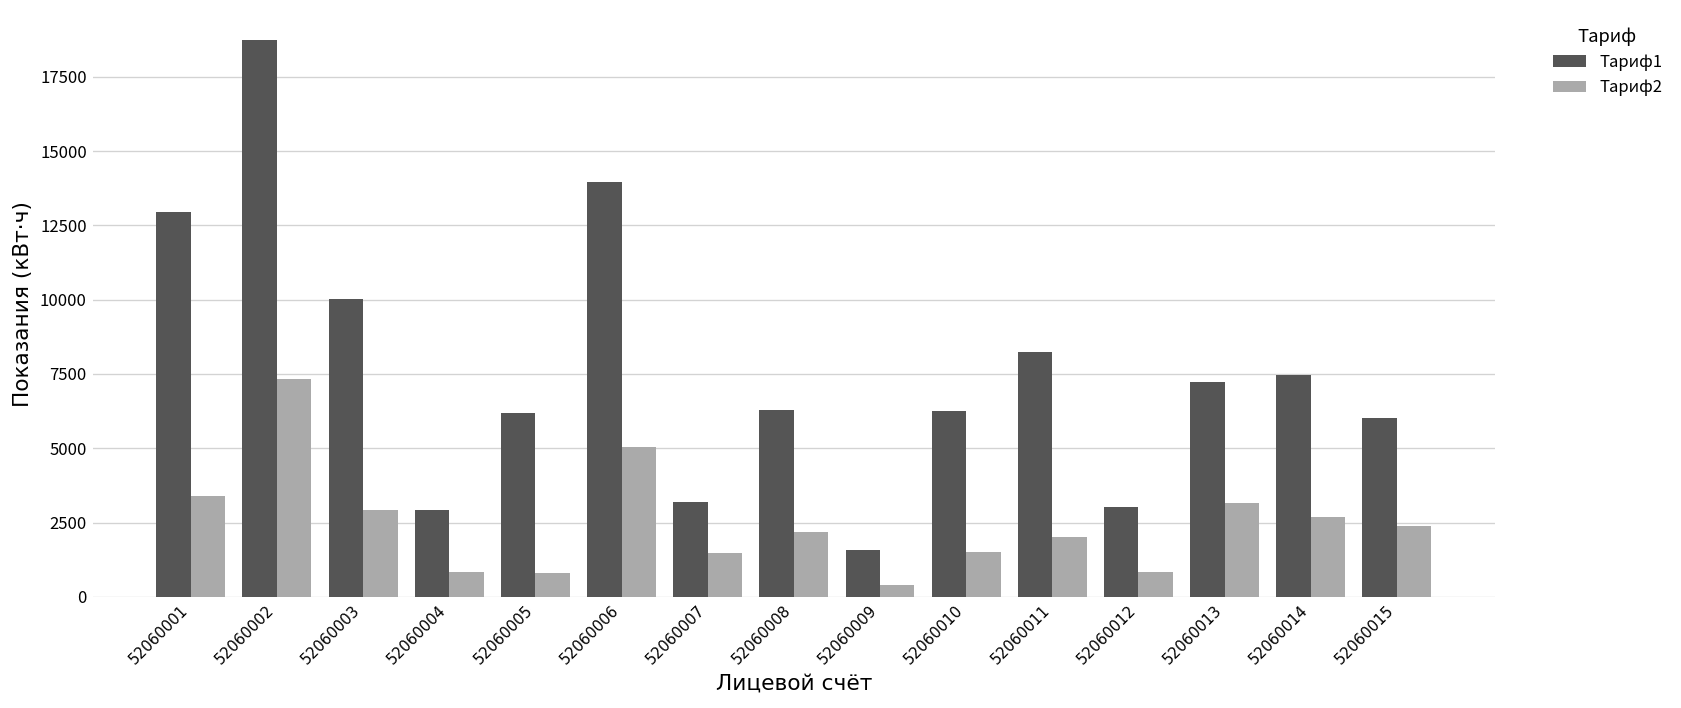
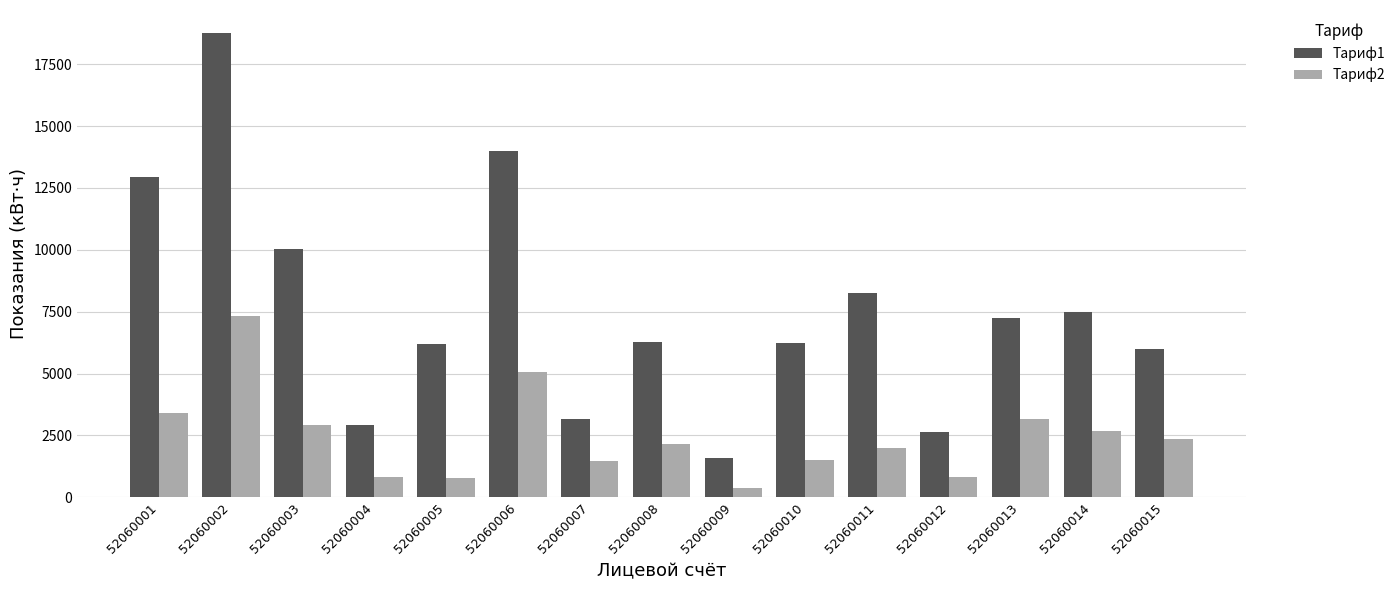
  {
    "Тариф1": {
      "52060001": 13000,
      "52060002": 18700,
      "52060003": 10000,
      "52060004": 2900,
      "52060005": 6200,
      "52060006": 14000,
      "52060007": 3200,
      "52060008": 6300,
      "52060009": 1600,
      "52060010": 6200,
      "52060011": 8200,
-     "52060012": 3000,
+     "52060012": 2600,
      "52060013": 7200,
      "52060014": 7500,
      "52060015": 6000
    },
    "Тариф2": {
      "52060001": 3400,
      "52060002": 7300,
      "52060003": 2900,
      "52060004": 800,
      "52060005": 800,
      "52060006": 5100,
      "52060007": 1500,
      "52060008": 2200,
      "52060009": 400,
      "52060010": 1500,
      "52060011": 2000,
      "52060012": 800,
      "52060013": 3100,
      "52060014": 2700,
      "52060015": 2400
    }
  }
